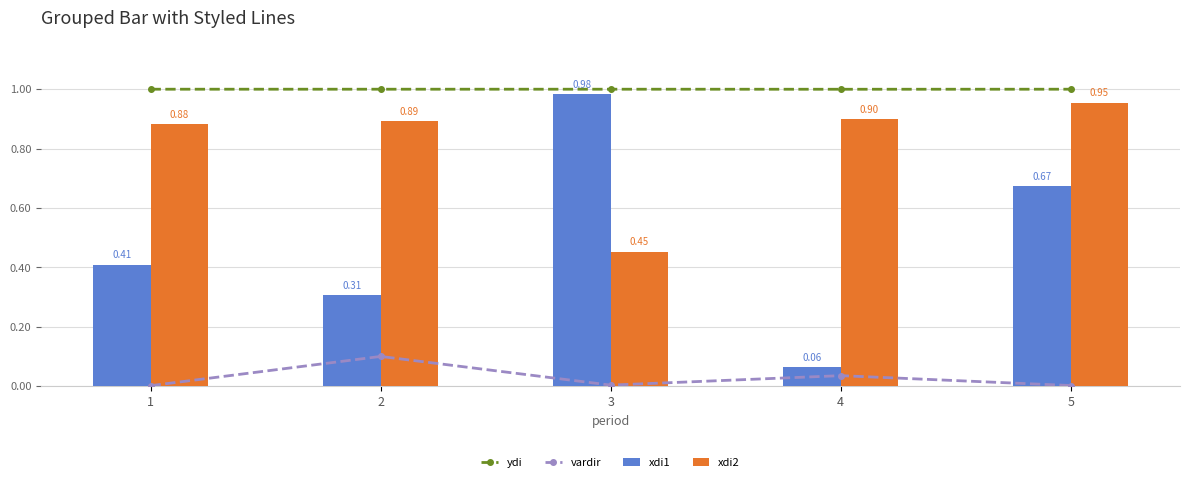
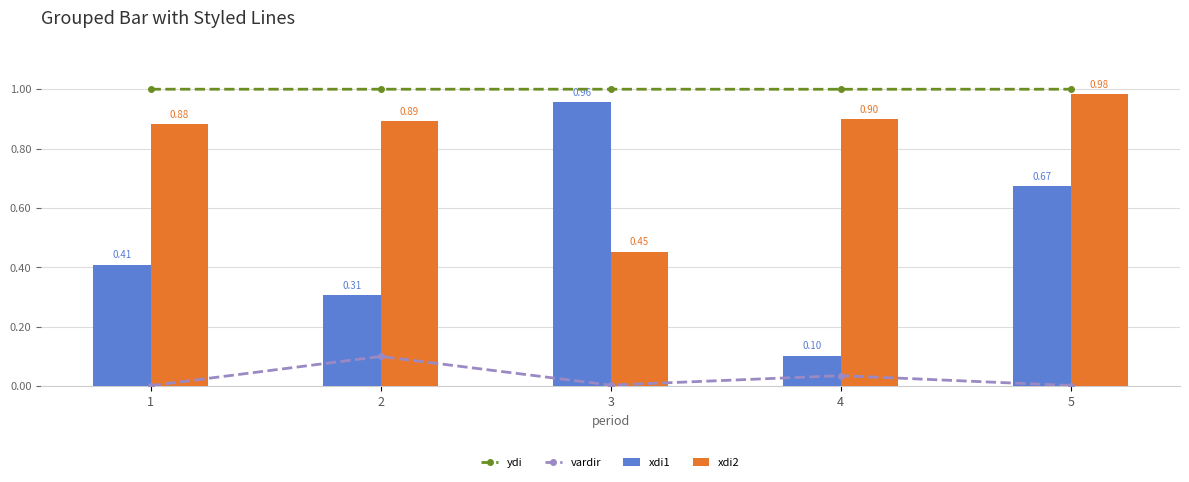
  {
    "xdi1": {
      "1": 0.41,
      "2": 0.31,
-     "3": 0.98,
-     "4": 0.06,
+     "3": 0.96,
+     "4": 0.10,
      "5": 0.67
    },
    "ydi": {
      "1": 1.00,
      "2": 1.00,
      "3": 1.00,
      "4": 1.00,
      "5": 1.00
    },
    "vardir": {
      "1": 0.00,
      "2": 0.10,
      "3": 0.00,
      "4": 0.04,
      "5": 0.00
    },
    "xdi2": {
      "1": 0.88,
      "2": 0.89,
      "3": 0.45,
      "4": 0.90,
-     "5": 0.95
+     "5": 0.98
    }
  }
